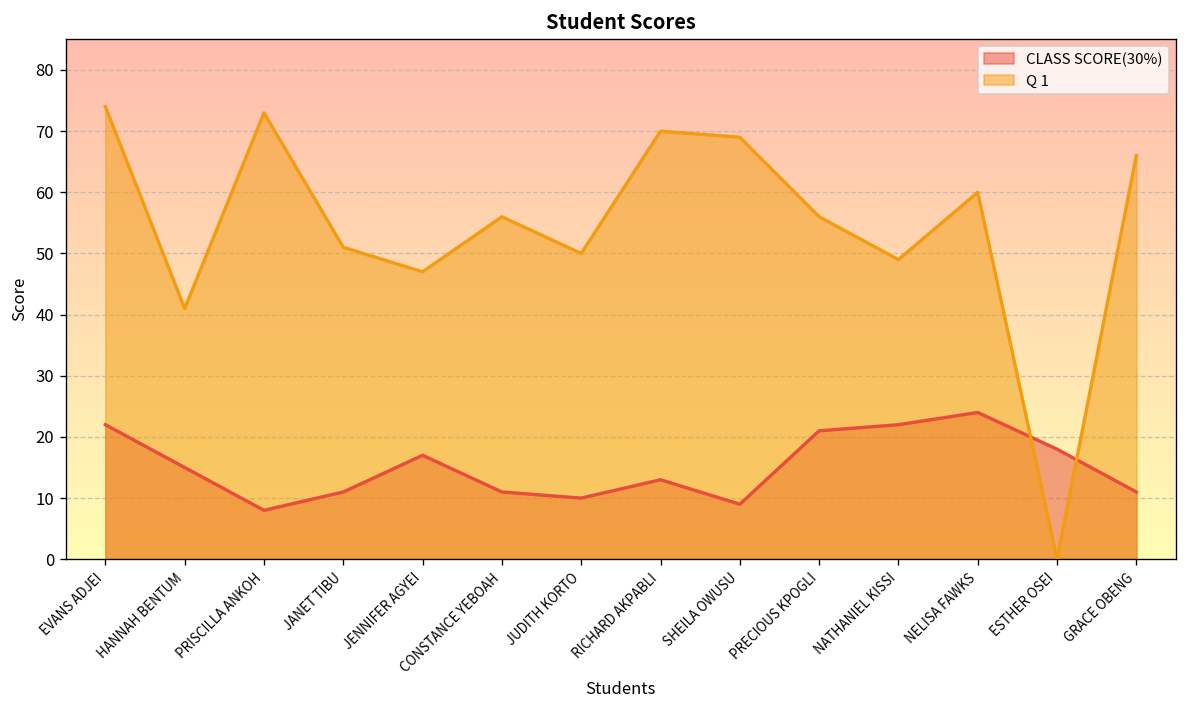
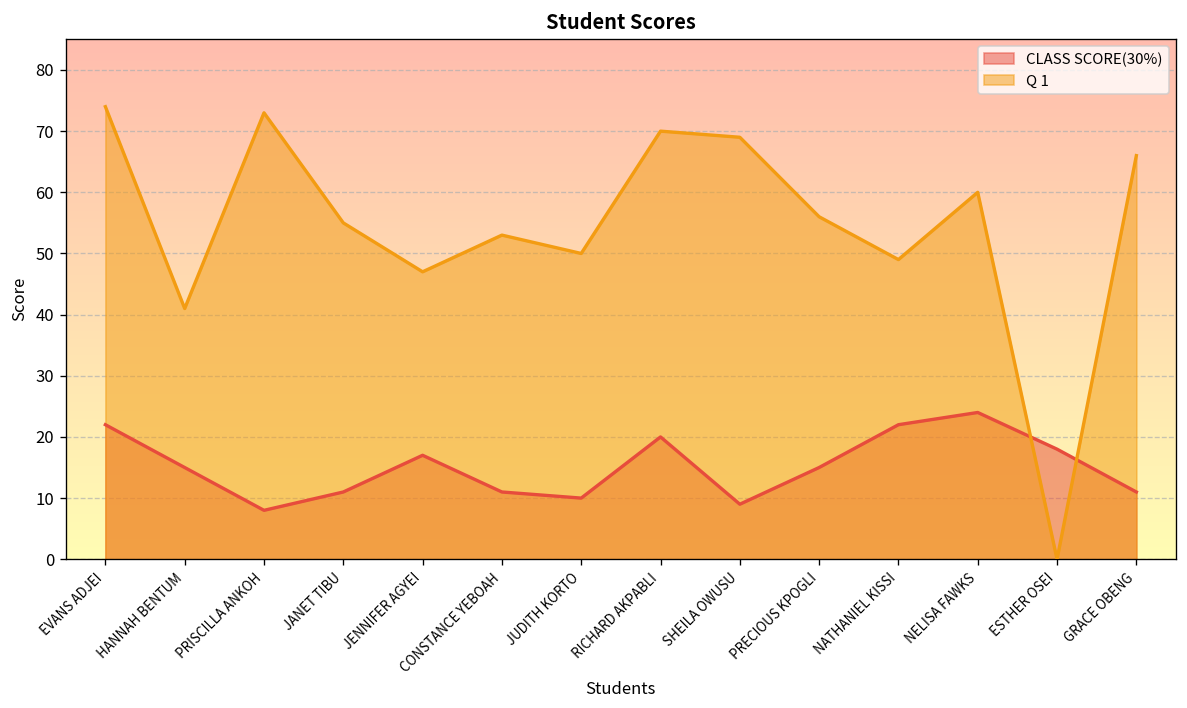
  {
    "CLASS SCORE(30%)": {
      "EVANS ADJEI": 22,
      "HANNAH BENTUM": 15,
      "PRISCILLA ANKOH": 8,
      "JANET TIBU": 11,
      "JENNIFER AGYEI": 17,
      "CONSTANCE YEBOAH": 11,
      "JUDITH KORTO": 10,
-     "RICHARD AKPABLI": 13,
+     "RICHARD AKPABLI": 20,
      "SHEILA OWUSU": 9,
-     "PRECIOUS KPOGLI": 21,
+     "PRECIOUS KPOGLI": 15,
      "NATHANIEL KISSI": 22,
      "NELISA FAWKS": 24,
      "ESTHER OSEI": 18,
      "GRACE OBENG": 11
    },
    "Q 1": {
      "EVANS ADJEI": 74,
      "HANNAH BENTUM": 41,
      "PRISCILLA ANKOH": 73,
-     "JANET TIBU": 51,
+     "JANET TIBU": 55,
      "JENNIFER AGYEI": 47,
-     "CONSTANCE YEBOAH": 56,
+     "CONSTANCE YEBOAH": 53,
      "JUDITH KORTO": 50,
      "RICHARD AKPABLI": 70,
      "SHEILA OWUSU": 69,
      "PRECIOUS KPOGLI": 56,
      "NATHANIEL KISSI": 49,
      "NELISA FAWKS": 60,
      "ESTHER OSEI": 0,
      "GRACE OBENG": 66
    }
  }
